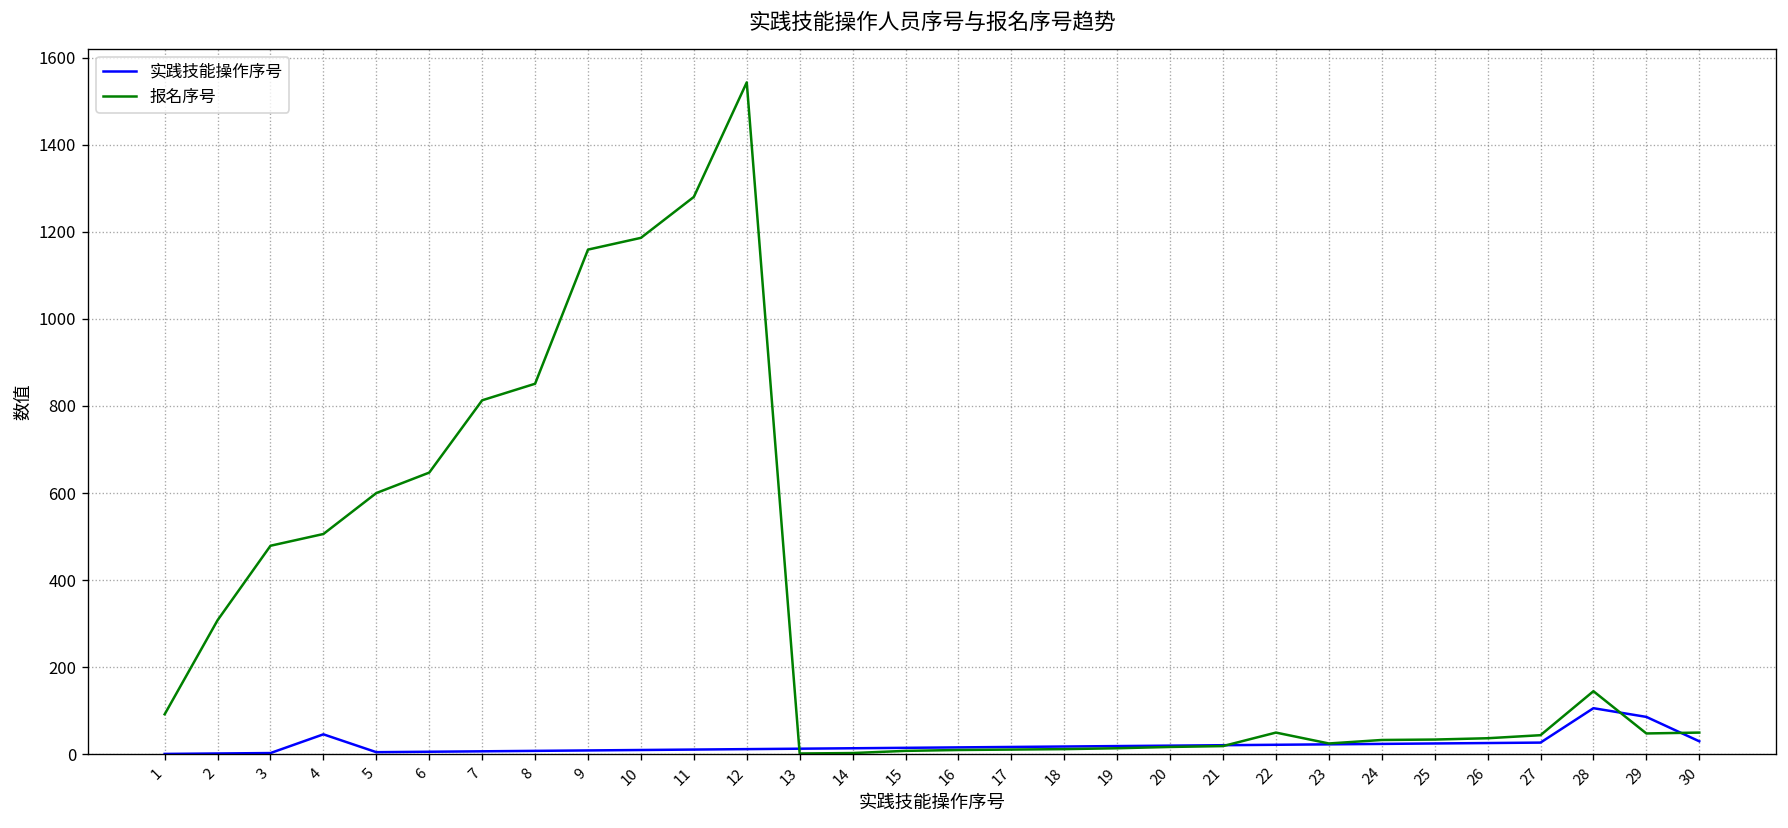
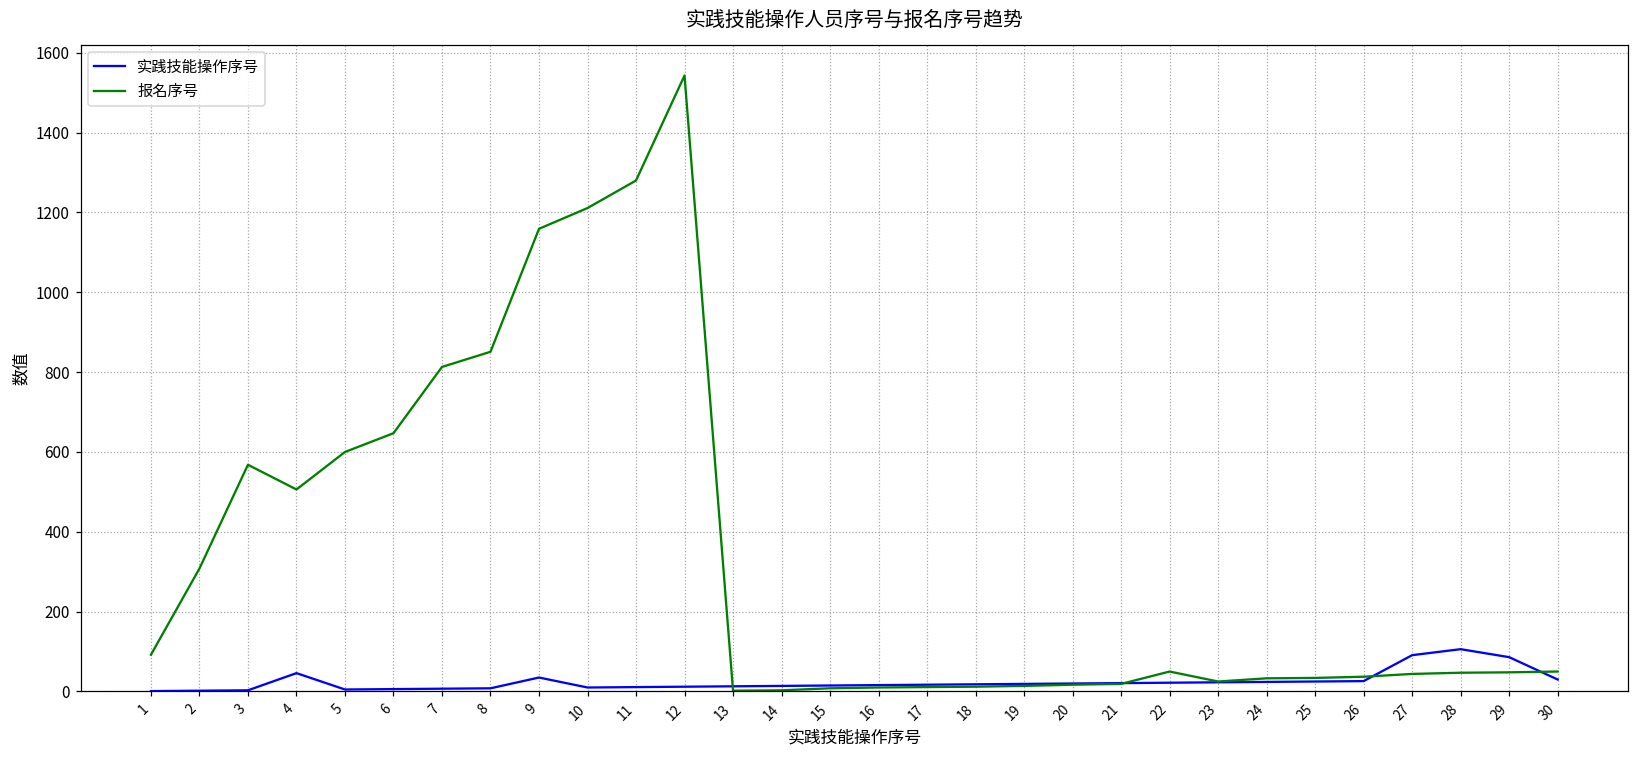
  {
    "实践技能操作序号": {
      "1": 0,
      "2": 0,
      "3": 0,
      "4": 50,
      "5": 10,
      "6": 10,
      "7": 10,
      "8": 10,
-     "9": 10,
+     "9": 40,
      "10": 10,
      "11": 10,
      "12": 10,
      "13": 10,
      "14": 10,
      "22": 20,
      "24": 20,
      "25": 30,
      "26": 30,
-     "27": 30,
+     "27": 90,
      "28": 110,
      "29": 90,
      "30": 30
    },
    "报名序号": {
      "1": 90,
      "2": 310,
-     "3": 480,
+     "3": 570,
      "4": 510,
      "5": 600,
      "6": 650,
      "7": 810,
      "8": 850,
      "9": 1160,
-     "10": 1190,
+     "10": 1210,
      "11": 1280,
      "12": 1540,
      "13": 0,
      "14": 0,
      "22": 50,
      "24": 30,
      "25": 30,
      "26": 40,
      "27": 40,
-     "28": 150,
+     "28": 50,
      "29": 50,
      "30": 50
    }
  }
